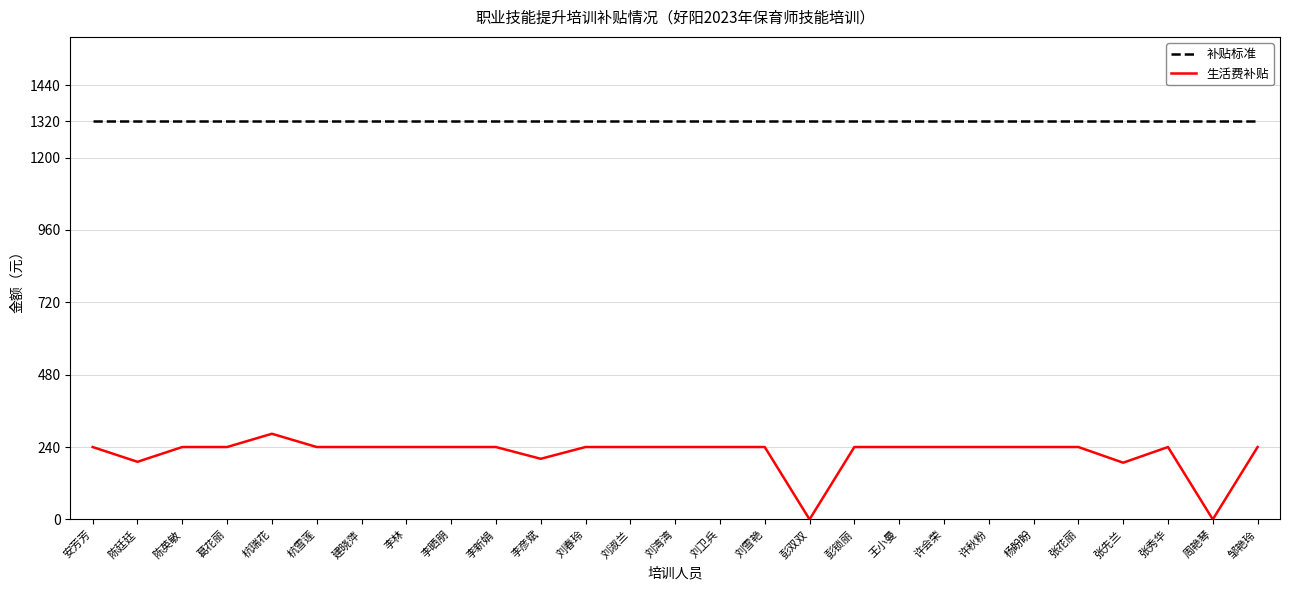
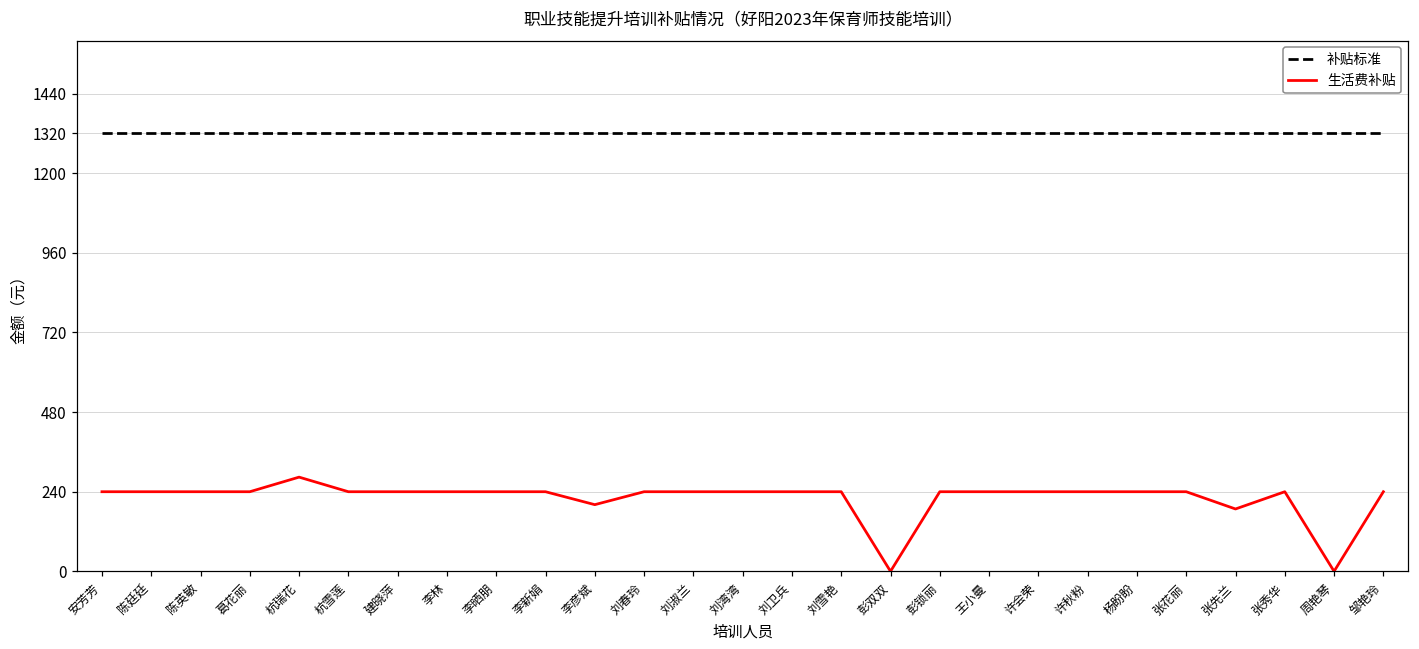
  {
    "补贴标准": {
      "安芳芳": 1320,
      "陈廷廷": 1320,
      "陈英敏": 1320,
      "葛花丽": 1320,
      "杭瑞花": 1320,
      "杭雪莲": 1320,
      "建晓萍": 1320,
      "李林": 1320,
      "李晒朋": 1320,
      "李新娟": 1320,
      "李彦斌": 1320,
      "刘春玲": 1320,
      "刘淑兰": 1320,
      "刘湾湾": 1320,
      "刘卫兵": 1320,
      "刘雪艳": 1320,
      "彭双双": 1320,
      "彭锁丽": 1320,
      "王小曼": 1320,
      "许会荣": 1320,
      "许秋粉": 1320,
      "杨盼盼": 1320,
      "张花丽": 1320,
      "张先兰": 1320,
      "张秀华": 1320,
      "周艳琴": 1320,
      "邹艳玲": 1320
    },
    "生活费补贴": {
      "安芳芳": 240,
-     "陈廷廷": 190,
+     "陈廷廷": 240,
      "陈英敏": 240,
      "葛花丽": 240,
      "杭瑞花": 280,
      "杭雪莲": 240,
      "建晓萍": 240,
      "李林": 240,
      "李晒朋": 240,
      "李新娟": 240,
      "李彦斌": 200,
      "刘春玲": 240,
      "刘淑兰": 240,
      "刘湾湾": 240,
      "刘卫兵": 240,
      "刘雪艳": 240,
      "彭双双": 0,
      "彭锁丽": 240,
      "王小曼": 240,
      "许会荣": 240,
      "许秋粉": 240,
      "杨盼盼": 240,
      "张花丽": 240,
      "张先兰": 190,
      "张秀华": 240,
      "周艳琴": 0,
      "邹艳玲": 240
    }
  }
